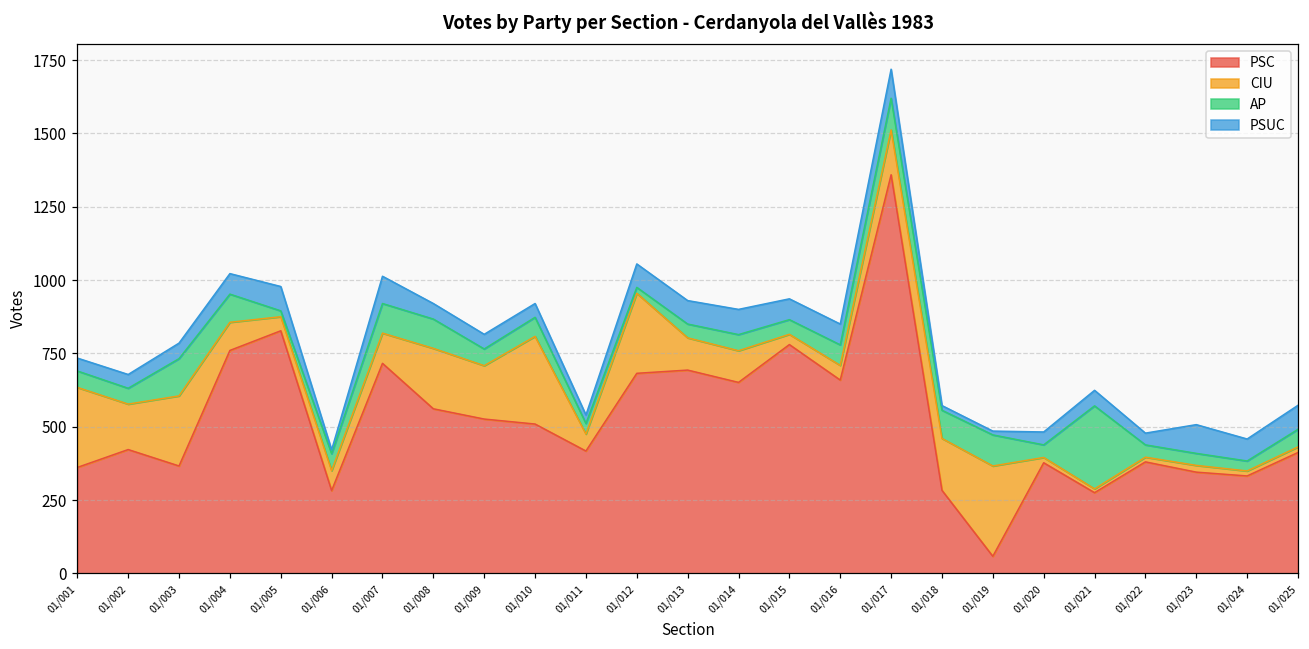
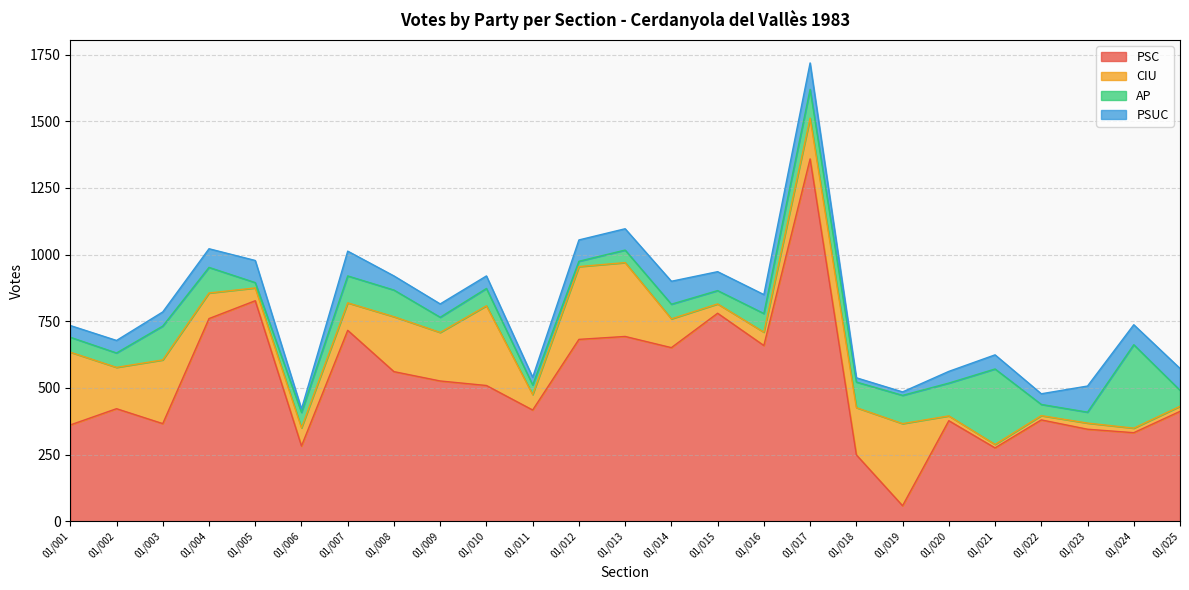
  {
    "PSC": {
      "01/001": 360,
      "01/002": 420,
      "01/003": 370,
      "01/004": 760,
      "01/005": 830,
      "01/006": 280,
      "01/007": 720,
      "01/008": 560,
      "01/009": 530,
      "01/010": 510,
      "01/011": 420,
      "01/012": 680,
      "01/013": 690,
      "01/014": 650,
      "01/015": 780,
      "01/016": 660,
      "01/017": 1360,
-     "01/018": 280,
+     "01/018": 250,
      "01/019": 60,
      "01/020": 380,
      "01/021": 280,
      "01/022": 380,
      "01/023": 350,
      "01/024": 330,
      "01/025": 410
    },
    "CIU": {
      "01/001": 270,
      "01/002": 160,
      "01/003": 240,
      "01/004": 100,
      "01/005": 50,
      "01/006": 70,
      "01/007": 100,
      "01/008": 210,
      "01/009": 180,
      "01/010": 300,
      "01/011": 60,
      "01/012": 270,
-     "01/013": 110,
+     "01/013": 280,
      "01/014": 110,
      "01/015": 40,
      "01/016": 50,
      "01/017": 150,
      "01/018": 180,
      "01/019": 310,
      "01/020": 20,
      "01/021": 10,
      "01/022": 20,
      "01/023": 20,
      "01/024": 20,
      "01/025": 20
    },
    "AP": {
      "01/001": 60,
      "01/002": 50,
      "01/003": 130,
      "01/004": 100,
      "01/005": 20,
      "01/006": 60,
      "01/007": 100,
      "01/008": 100,
      "01/009": 60,
      "01/010": 70,
      "01/011": 40,
      "01/012": 20,
      "01/013": 50,
      "01/014": 60,
      "01/015": 50,
      "01/016": 70,
      "01/017": 110,
      "01/018": 100,
      "01/019": 110,
-     "01/020": 40,
+     "01/020": 120,
      "01/021": 280,
      "01/022": 40,
      "01/023": 40,
-     "01/024": 30,
+     "01/024": 310,
      "01/025": 60
    },
    "PSUC": {
      "01/001": 40,
      "01/002": 50,
      "01/003": 50,
      "01/004": 70,
      "01/005": 80,
      "01/006": 10,
      "01/007": 90,
      "01/008": 50,
      "01/009": 50,
      "01/010": 50,
      "01/011": 30,
      "01/012": 80,
      "01/013": 80,
      "01/014": 90,
      "01/015": 70,
      "01/016": 70,
      "01/017": 100,
      "01/018": 20,
      "01/019": 10,
      "01/020": 40,
      "01/021": 50,
      "01/022": 40,
      "01/023": 100,
      "01/024": 80,
      "01/025": 80
    }
  }
